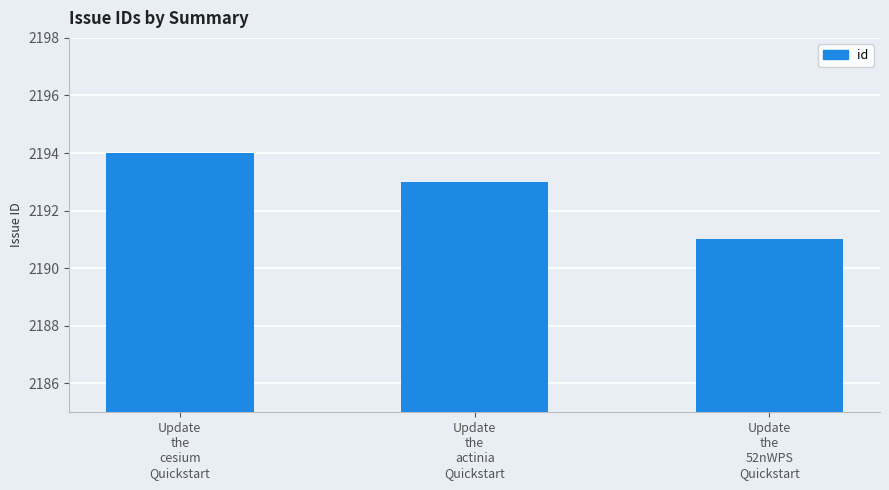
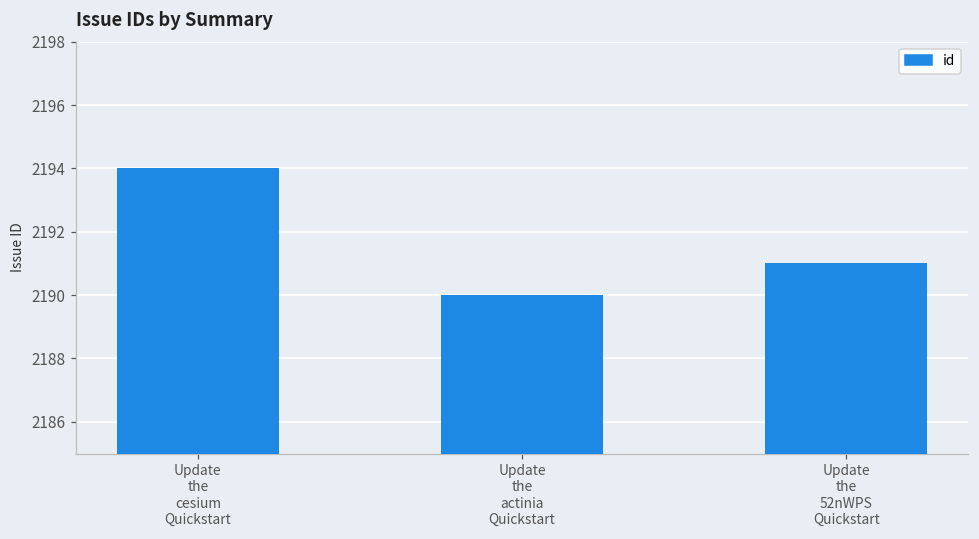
  {
    "Update the cesium Quickstart": 2194,
-   "Update the actinia Quickstart": 2193,
+   "Update the actinia Quickstart": 2190,
    "Update the 52nWPS Quickstart": 2191
  }
